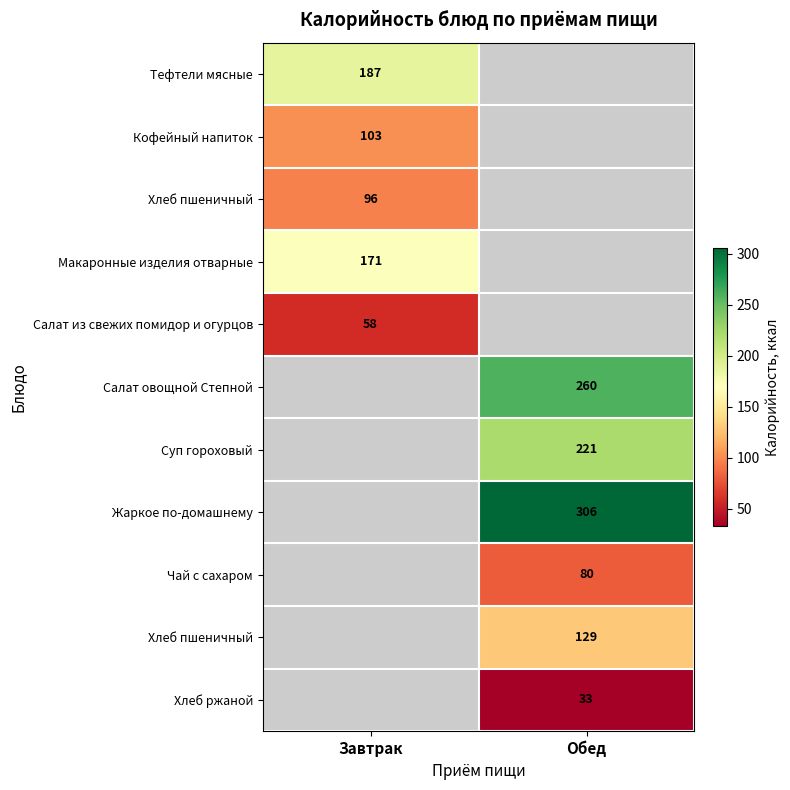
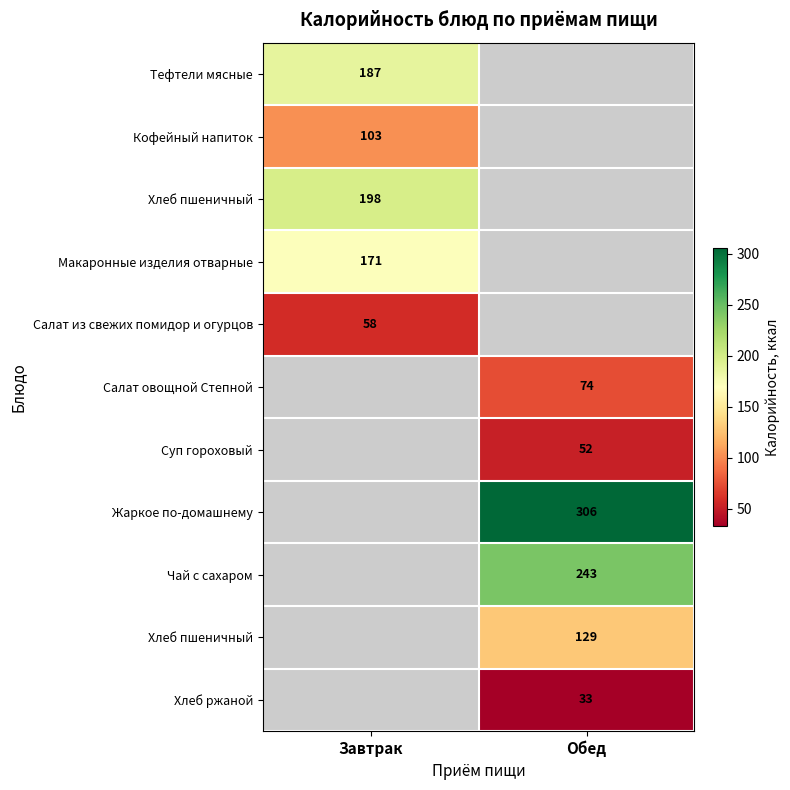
  {
    "Тефтели мясные": {
      "Завтрак": 187
    },
    "Кофейный напиток": {
      "Завтрак": 103
    },
    "Хлеб пшеничный": {
-     "Завтрак": 96,
+     "Завтрак": 198,
      "Обед": 129
    },
    "Макаронные изделия отварные": {
      "Завтрак": 171
    },
    "Салат из свежих помидор и огурцов": {
      "Завтрак": 58
    },
    "Салат овощной Степной": {
-     "Обед": 260
+     "Обед": 74
    },
    "Суп гороховый": {
-     "Обед": 221
+     "Обед": 52
    },
    "Жаркое по-домашнему": {
      "Обед": 306
    },
    "Чай с сахаром": {
-     "Обед": 80
+     "Обед": 243
    },
    "Хлеб ржаной": {
      "Обед": 33
    }
  }
